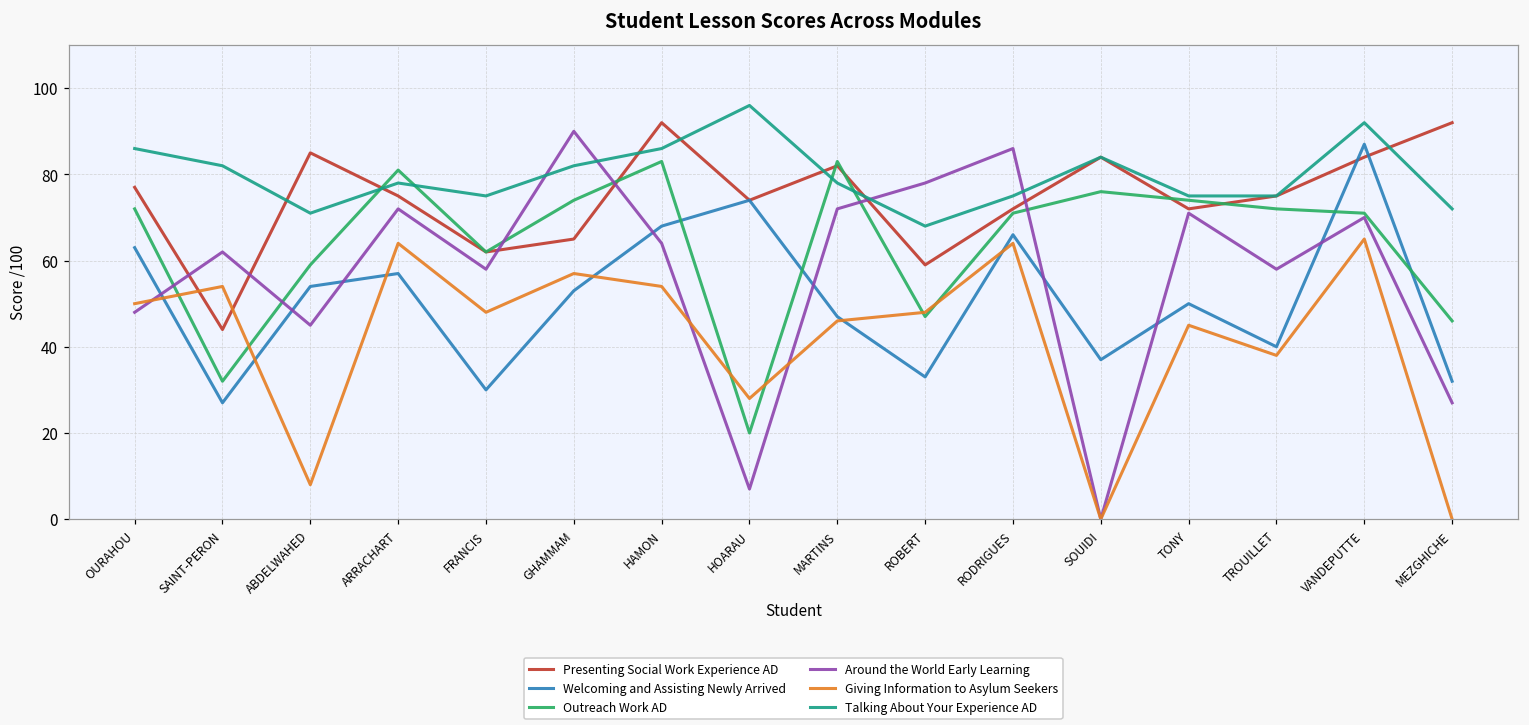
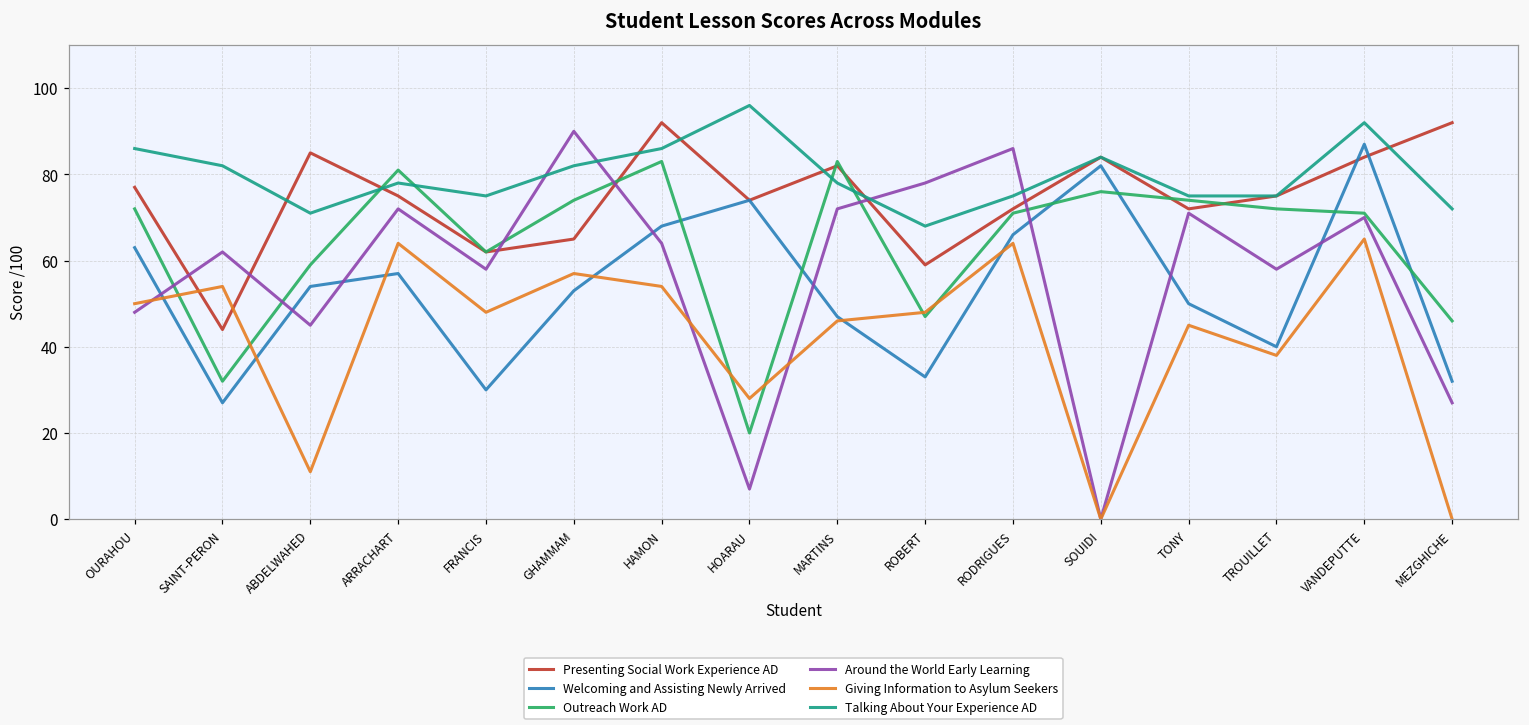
  {
    "Presenting Social Work Experience AD": {
      "OURAHOU": 77,
      "SAINT-PERON": 44,
      "ABDELWAHED": 85,
      "ARRACHART": 75,
      "GHAMMAM": 65,
      "HAMON": 92,
      "MARTINS": 82,
      "ROBERT": 59,
      "RODRIGUES": 72,
      "TONY": 72,
      "VANDEPUTTE": 84,
      "MEZGHICHE": 92
    },
    "Welcoming and Assisting Newly Arrived": {
      "OURAHOU": 63,
      "SAINT-PERON": 27,
      "ABDELWAHED": 54,
      "ARRACHART": 57,
      "FRANCIS": 30,
      "GHAMMAM": 53,
      "HAMON": 68,
      "MARTINS": 47,
      "ROBERT": 33,
      "RODRIGUES": 66,
-     "SOUIDI": 37,
+     "SOUIDI": 82,
      "TONY": 50,
      "TROUILLET": 40,
      "VANDEPUTTE": 87,
      "MEZGHICHE": 32
    },
    "Around the World Early Learning": {
      "OURAHOU": 48,
      "SAINT-PERON": 62,
      "ABDELWAHED": 45,
      "ARRACHART": 72,
      "FRANCIS": 58,
      "GHAMMAM": 90,
      "HAMON": 64,
      "HOARAU": 7,
      "MARTINS": 72,
      "ROBERT": 78,
      "RODRIGUES": 86,
      "TONY": 71,
      "TROUILLET": 58,
      "VANDEPUTTE": 70,
      "MEZGHICHE": 27
    },
    "Giving Information to Asylum Seekers": {
      "OURAHOU": 50,
      "SAINT-PERON": 54,
-     "ABDELWAHED": 8,
+     "ABDELWAHED": 11,
      "ARRACHART": 64,
      "FRANCIS": 48,
      "GHAMMAM": 57,
      "HAMON": 54,
      "HOARAU": 28,
      "MARTINS": 46,
      "ROBERT": 48,
      "RODRIGUES": 64,
      "TONY": 45,
      "TROUILLET": 38,
      "VANDEPUTTE": 65,
      "MEZGHICHE": 0
    }
  }
